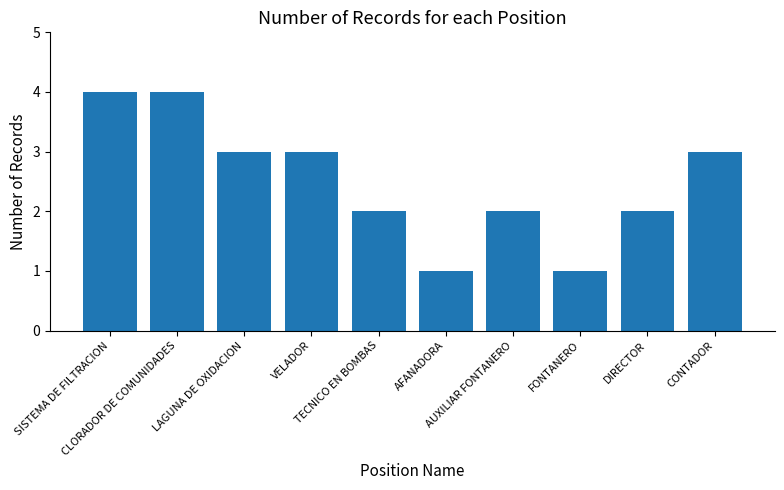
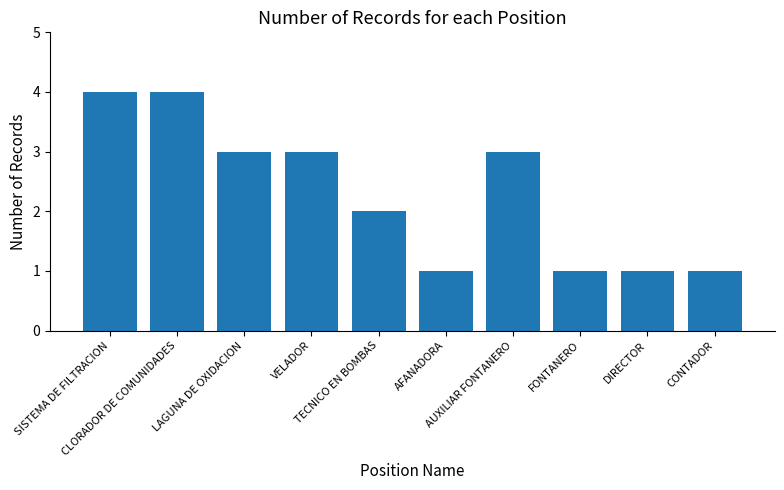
  {
    "SISTEMA DE FILTRACION": 4,
    "CLORADOR DE COMUNIDADES": 4,
    "LAGUNA DE OXIDACION": 3,
    "VELADOR": 3,
    "TECNICO EN BOMBAS": 2,
    "AFANADORA": 1,
-   "AUXILIAR FONTANERO": 2,
+   "AUXILIAR FONTANERO": 3,
    "FONTANERO": 1,
-   "DIRECTOR": 2,
-   "CONTADOR": 3
+   "DIRECTOR": 1,
+   "CONTADOR": 1
  }
